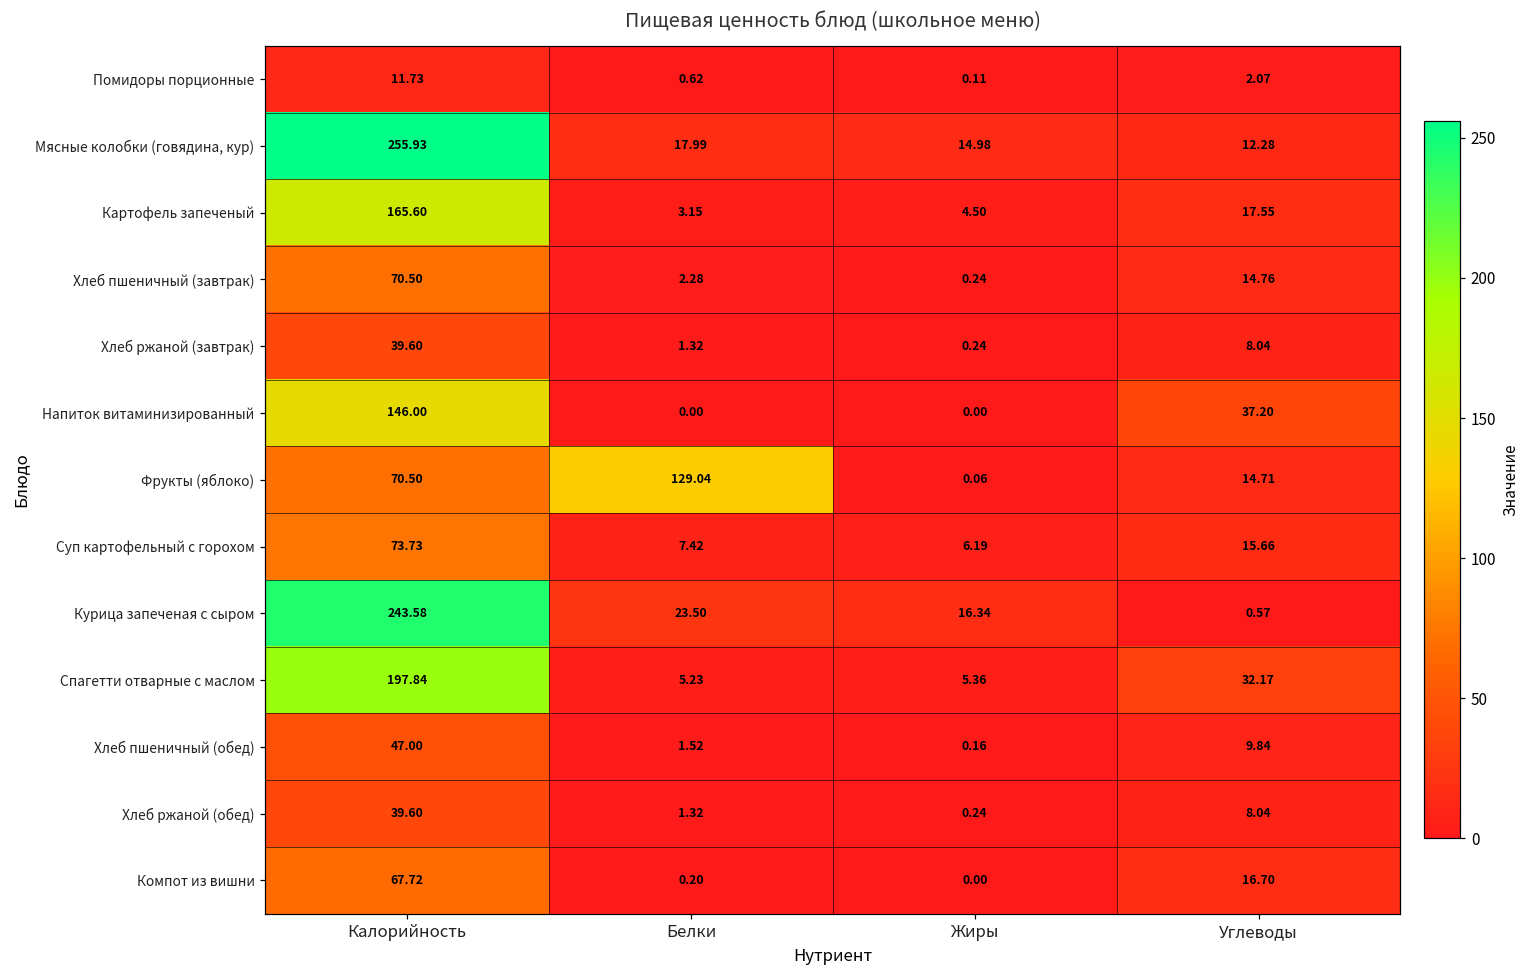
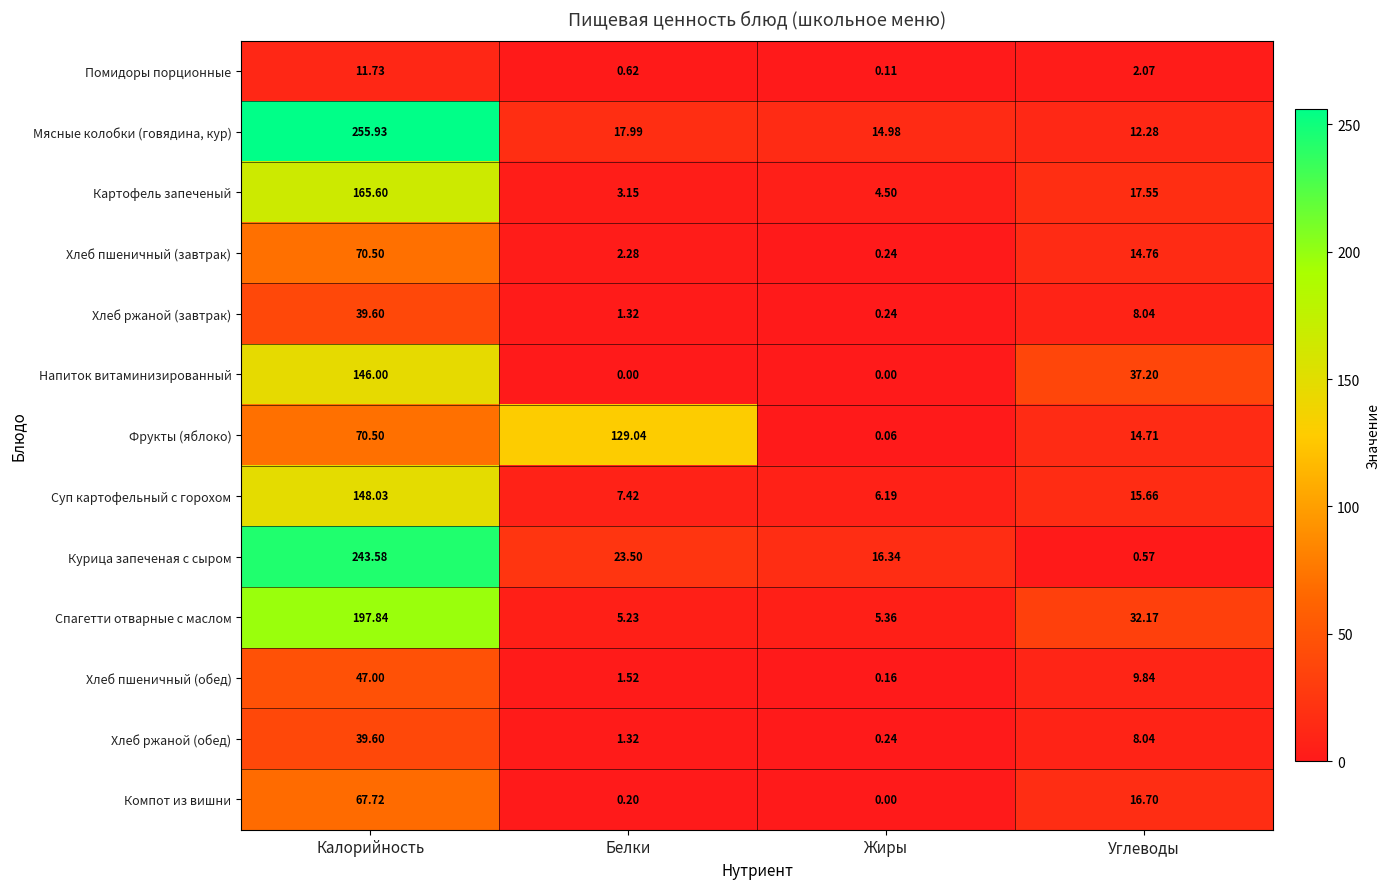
  {
    "Помидоры порционные": {
      "Калорийность": 11.73,
      "Белки": 0.62,
      "Жиры": 0.11,
      "Углеводы": 2.07
    },
    "Мясные колобки (говядина, кур)": {
      "Калорийность": 255.93,
      "Белки": 17.99,
      "Жиры": 14.98,
      "Углеводы": 12.28
    },
    "Картофель запеченый": {
      "Калорийность": 165.60,
      "Белки": 3.15,
      "Жиры": 4.50,
      "Углеводы": 17.55
    },
    "Хлеб пшеничный (завтрак)": {
      "Калорийность": 70.50,
      "Белки": 2.28,
      "Жиры": 0.24,
      "Углеводы": 14.76
    },
    "Хлеб ржаной (завтрак)": {
      "Калорийность": 39.60,
      "Белки": 1.32,
      "Жиры": 0.24,
      "Углеводы": 8.04
    },
    "Напиток витаминизированный": {
      "Калорийность": 146.00,
      "Белки": 0.00,
      "Жиры": 0.00,
      "Углеводы": 37.20
    },
    "Фрукты (яблоко)": {
      "Калорийность": 70.50,
      "Белки": 129.04,
      "Жиры": 0.06,
      "Углеводы": 14.71
    },
    "Суп картофельный с горохом": {
-     "Калорийность": 73.73,
+     "Калорийность": 148.03,
      "Белки": 7.42,
      "Жиры": 6.19,
      "Углеводы": 15.66
    },
    "Курица запеченая с сыром": {
      "Калорийность": 243.58,
      "Белки": 23.50,
      "Жиры": 16.34,
      "Углеводы": 0.57
    },
    "Спагетти отварные с маслом": {
      "Калорийность": 197.84,
      "Белки": 5.23,
      "Жиры": 5.36,
      "Углеводы": 32.17
    },
    "Хлеб пшеничный (обед)": {
      "Калорийность": 47.00,
      "Белки": 1.52,
      "Жиры": 0.16,
      "Углеводы": 9.84
    },
    "Хлеб ржаной (обед)": {
      "Калорийность": 39.60,
      "Белки": 1.32,
      "Жиры": 0.24,
      "Углеводы": 8.04
    },
    "Компот из вишни": {
      "Калорийность": 67.72,
      "Белки": 0.20,
      "Жиры": 0.00,
      "Углеводы": 16.70
    }
  }
